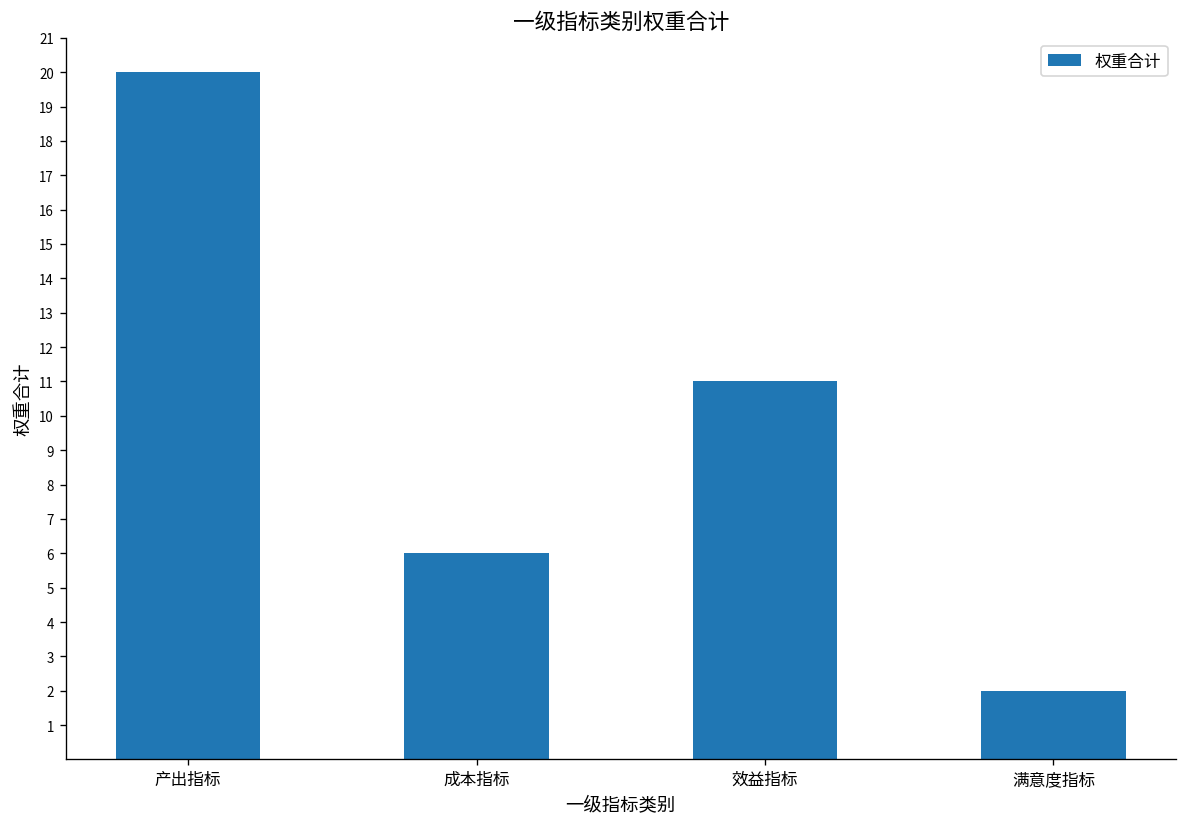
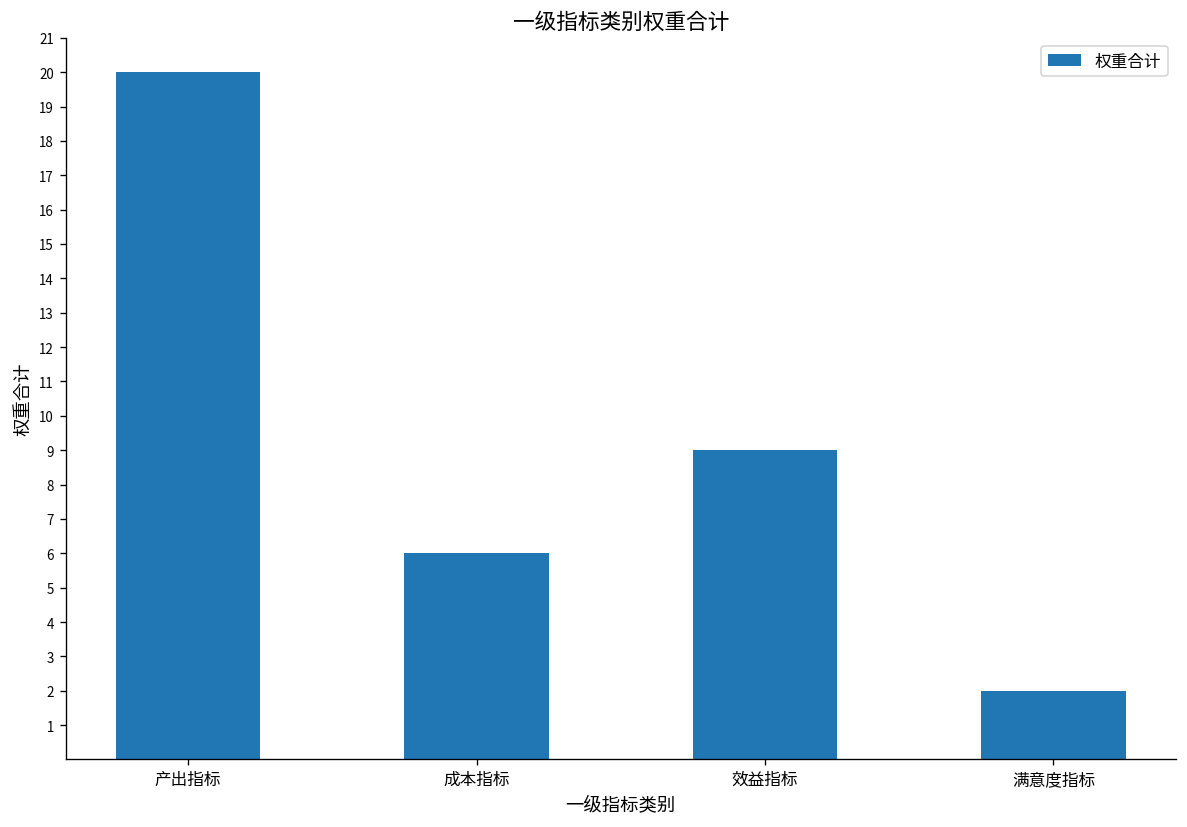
  {
    "产出指标": 20,
    "成本指标": 6,
-   "效益指标": 11,
+   "效益指标": 9,
    "满意度指标": 2
  }
